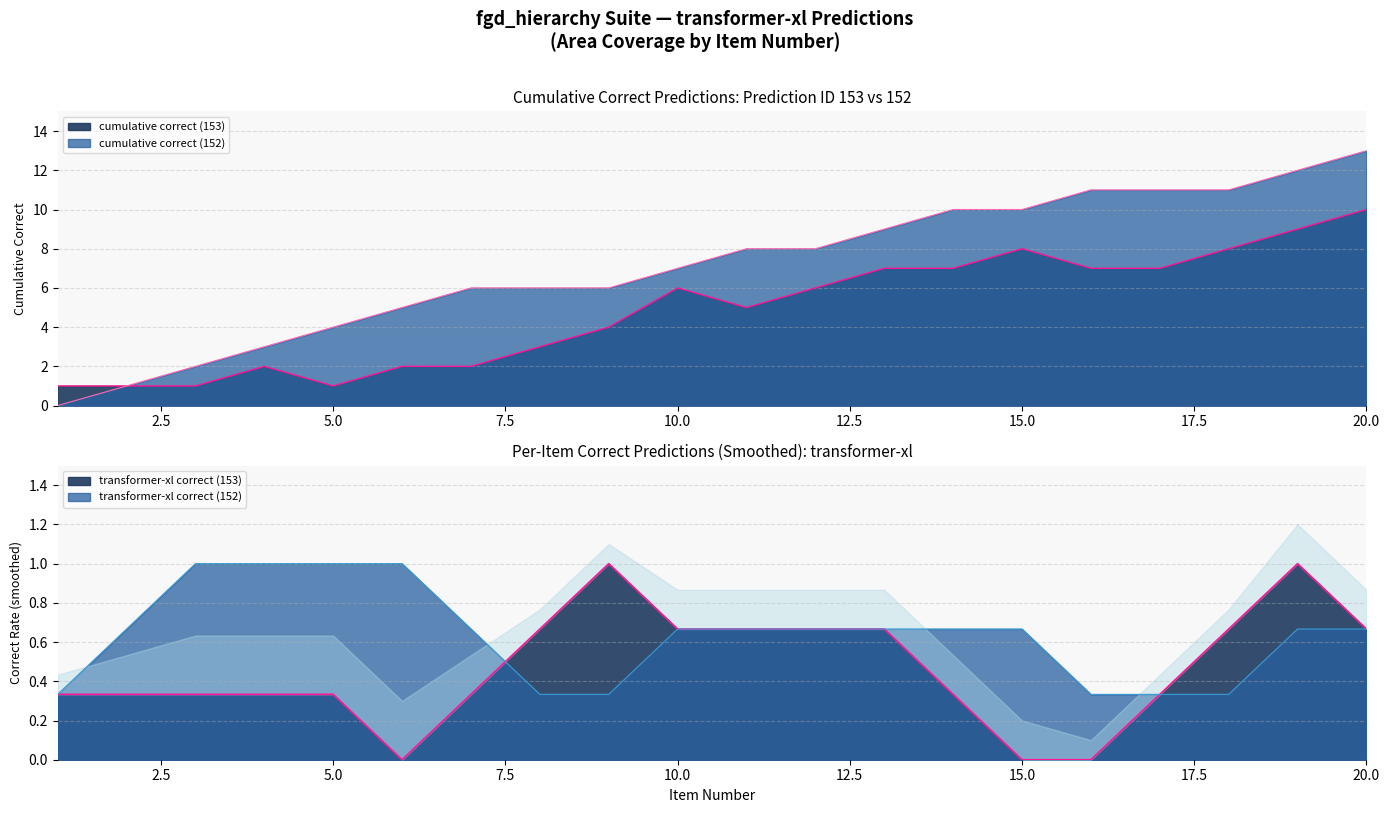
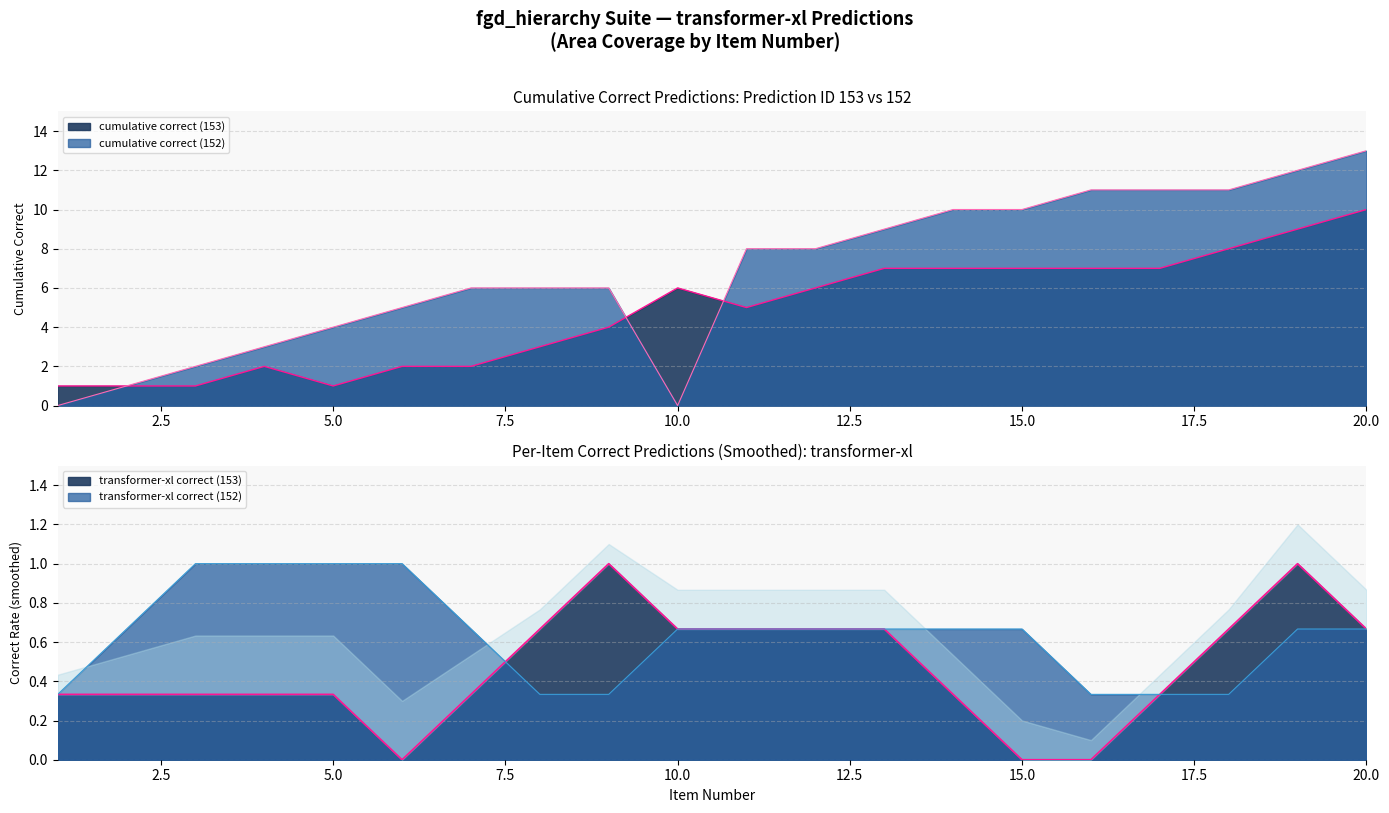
  {
    "Cumulative Correct Predictions: Prediction ID 153 vs 152": {
      "cumulative correct (153)": {
        "5.0": 1,
        "10.0": 6,
-       "15.0": 8,
+       "15.0": 7,
        "20.0": 10
      },
      "cumulative correct (152)": {
        "5.0": 4,
-       "10.0": 7,
+       "10.0": 0,
        "15.0": 10,
        "20.0": 13
      }
    },
    "Per-Item Correct Predictions (Smoothed): transformer-xl": {
      "transformer-xl correct (153)": {
        "5.0": 0.33,
        "15.0": 0.00
      },
      "transformer-xl correct (152)": {
        "5.0": 1.00,
        "15.0": 0.67
      }
    }
  }
